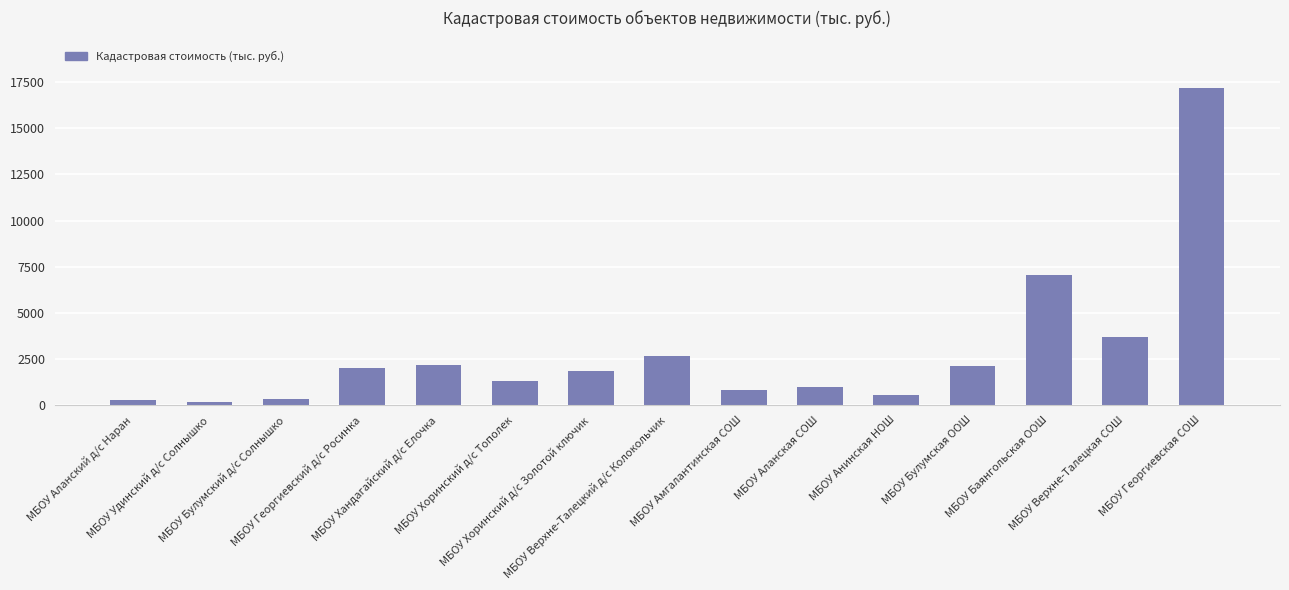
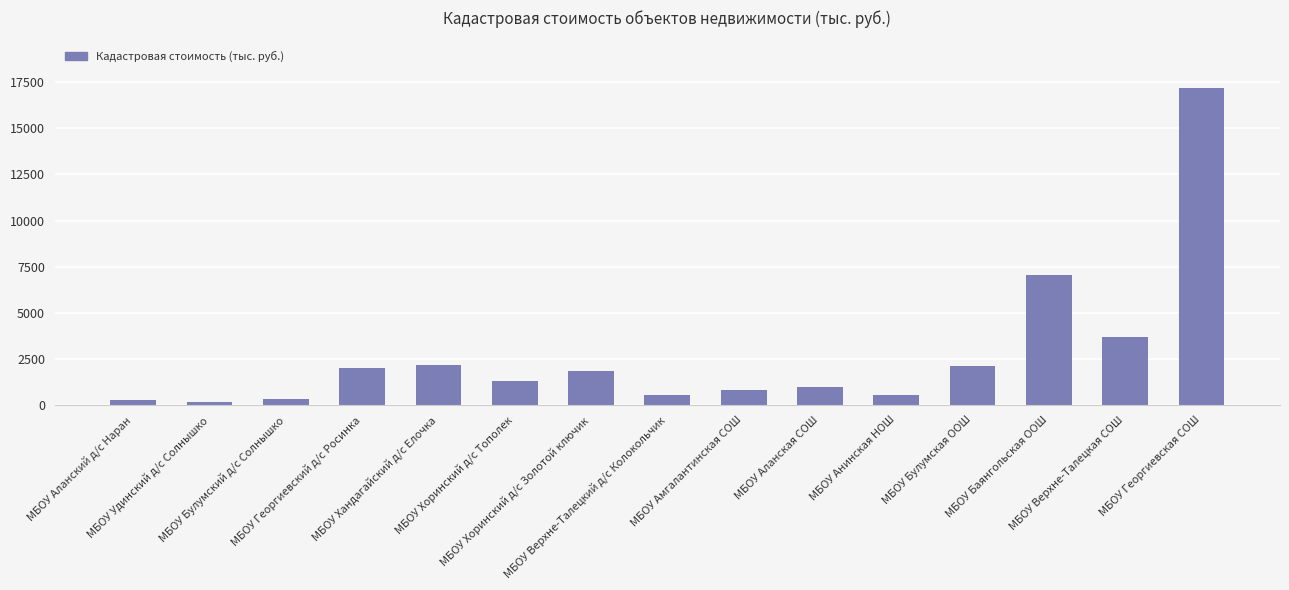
  {
    "МБОУ Аланский д/с Наран": 300,
    "МБОУ Удинский д/с Солнышко": 200,
    "МБОУ Булумский д/с Солнышко": 300,
    "МБОУ Георгиевский д/с Росинка": 2000,
    "МБОУ Хандагайский д/с Елочка": 2200,
    "МБОУ Хоринский д/с Тополек": 1300,
    "МБОУ Хоринский д/с Золотой ключик": 1800,
-   "МБОУ Верхне-Талецкий д/с Колокольчик": 2700,
+   "МБОУ Верхне-Талецкий д/с Колокольчик": 500,
    "МБОУ Амгалантинская СОШ": 800,
    "МБОУ Аланская СОШ": 1000,
    "МБОУ Анинская НОШ": 500,
    "МБОУ Булумская ООШ": 2100,
    "МБОУ Баянгольская ООШ": 7100,
    "МБОУ Верхне-Талецкая СОШ": 3700,
    "МБОУ Георгиевская СОШ": 17200
  }
